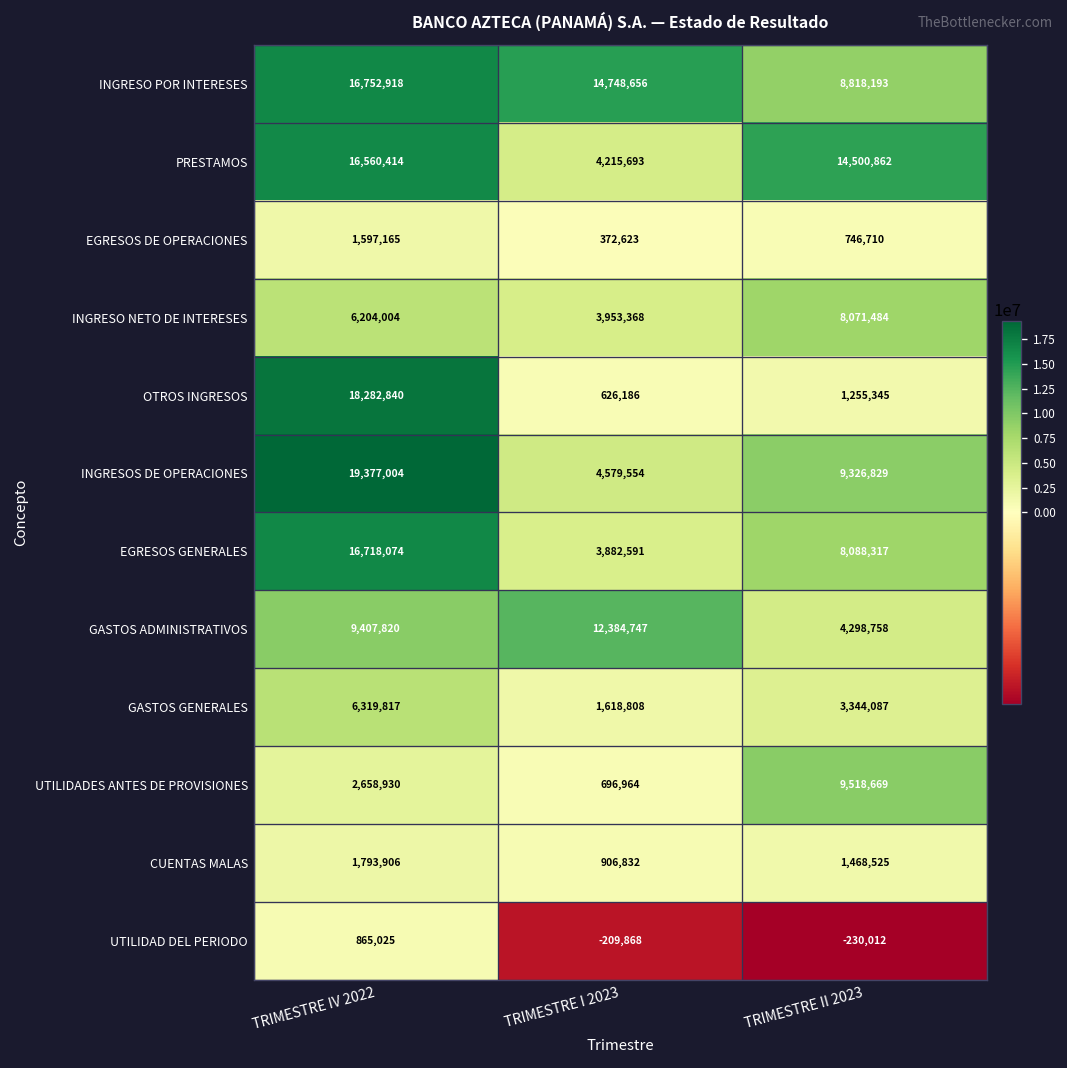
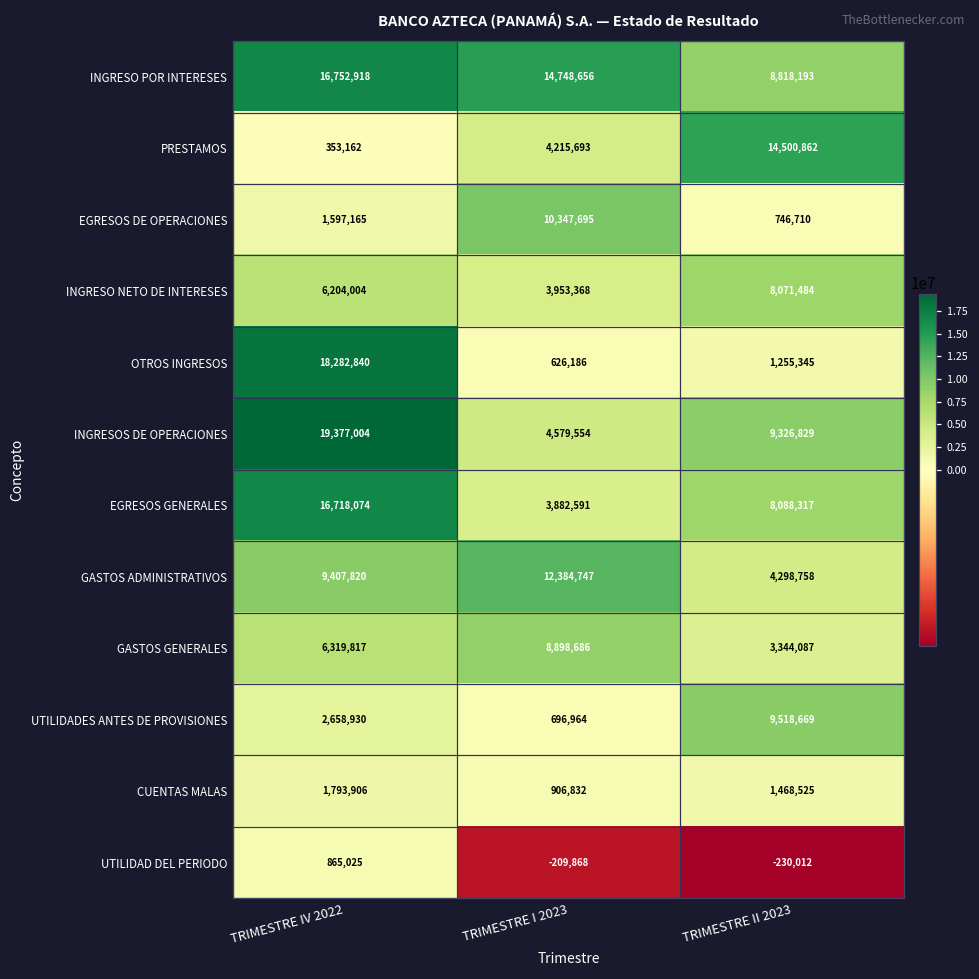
  {
    "INGRESO POR INTERESES": {
      "TRIMESTRE IV 2022": "16,752,918",
      "TRIMESTRE I 2023": "14,748,656",
      "TRIMESTRE II 2023": "8,818,193"
    },
    "PRESTAMOS": {
-     "TRIMESTRE IV 2022": "16,560,414",
+     "TRIMESTRE IV 2022": "353,162",
      "TRIMESTRE I 2023": "4,215,693",
      "TRIMESTRE II 2023": "14,500,862"
    },
    "EGRESOS DE OPERACIONES": {
      "TRIMESTRE IV 2022": "1,597,165",
-     "TRIMESTRE I 2023": "372,623",
+     "TRIMESTRE I 2023": "10,347,695",
      "TRIMESTRE II 2023": "746,710"
    },
    "INGRESO NETO DE INTERESES": {
      "TRIMESTRE IV 2022": "6,204,004",
      "TRIMESTRE I 2023": "3,953,368",
      "TRIMESTRE II 2023": "8,071,484"
    },
    "OTROS INGRESOS": {
      "TRIMESTRE IV 2022": "18,282,840",
      "TRIMESTRE I 2023": "626,186",
      "TRIMESTRE II 2023": "1,255,345"
    },
    "INGRESOS DE OPERACIONES": {
      "TRIMESTRE IV 2022": "19,377,004",
      "TRIMESTRE I 2023": "4,579,554",
      "TRIMESTRE II 2023": "9,326,829"
    },
    "EGRESOS GENERALES": {
      "TRIMESTRE IV 2022": "16,718,074",
      "TRIMESTRE I 2023": "3,882,591",
      "TRIMESTRE II 2023": "8,088,317"
    },
    "GASTOS ADMINISTRATIVOS": {
      "TRIMESTRE IV 2022": "9,407,820",
      "TRIMESTRE I 2023": "12,384,747",
      "TRIMESTRE II 2023": "4,298,758"
    },
    "GASTOS GENERALES": {
      "TRIMESTRE IV 2022": "6,319,817",
-     "TRIMESTRE I 2023": "1,618,808",
+     "TRIMESTRE I 2023": "8,898,686",
      "TRIMESTRE II 2023": "3,344,087"
    },
    "UTILIDADES ANTES DE PROVISIONES": {
      "TRIMESTRE IV 2022": "2,658,930",
      "TRIMESTRE I 2023": "696,964",
      "TRIMESTRE II 2023": "9,518,669"
    },
    "CUENTAS MALAS": {
      "TRIMESTRE IV 2022": "1,793,906",
      "TRIMESTRE I 2023": "906,832",
      "TRIMESTRE II 2023": "1,468,525"
    },
    "UTILIDAD DEL PERIODO": {
      "TRIMESTRE IV 2022": "865,025",
      "TRIMESTRE I 2023": "-209,868",
      "TRIMESTRE II 2023": "-230,012"
    }
  }
